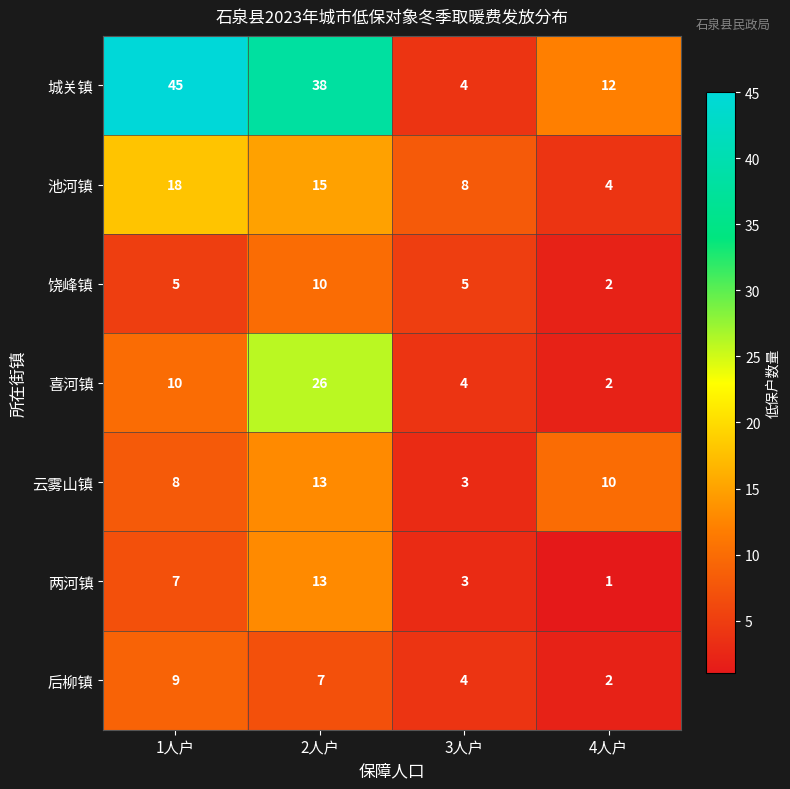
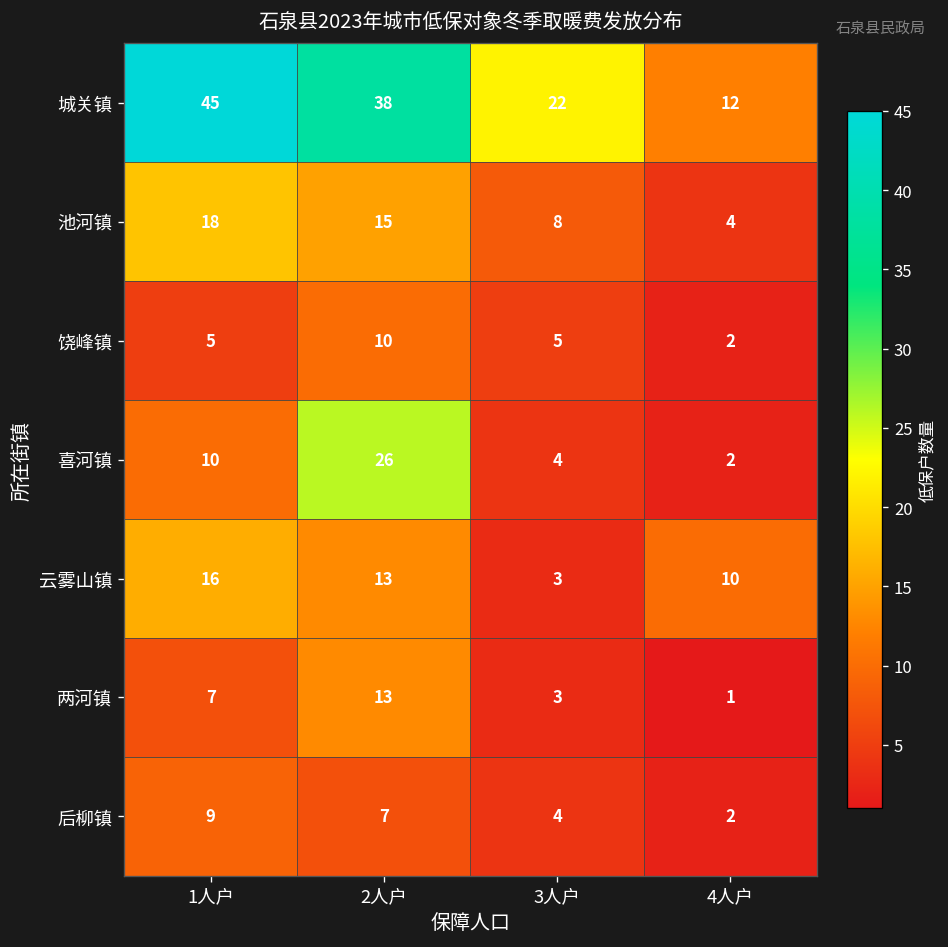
  {
    "城关镇": {
      "1人户": 45,
      "2人户": 38,
-     "3人户": 4,
+     "3人户": 22,
      "4人户": 12
    },
    "池河镇": {
      "1人户": 18,
      "2人户": 15,
      "3人户": 8,
      "4人户": 4
    },
    "饶峰镇": {
      "1人户": 5,
      "2人户": 10,
      "3人户": 5,
      "4人户": 2
    },
    "喜河镇": {
      "1人户": 10,
      "2人户": 26,
      "3人户": 4,
      "4人户": 2
    },
    "云雾山镇": {
-     "1人户": 8,
+     "1人户": 16,
      "2人户": 13,
      "3人户": 3,
      "4人户": 10
    },
    "两河镇": {
      "1人户": 7,
      "2人户": 13,
      "3人户": 3,
      "4人户": 1
    },
    "后柳镇": {
      "1人户": 9,
      "2人户": 7,
      "3人户": 4,
      "4人户": 2
    }
  }
